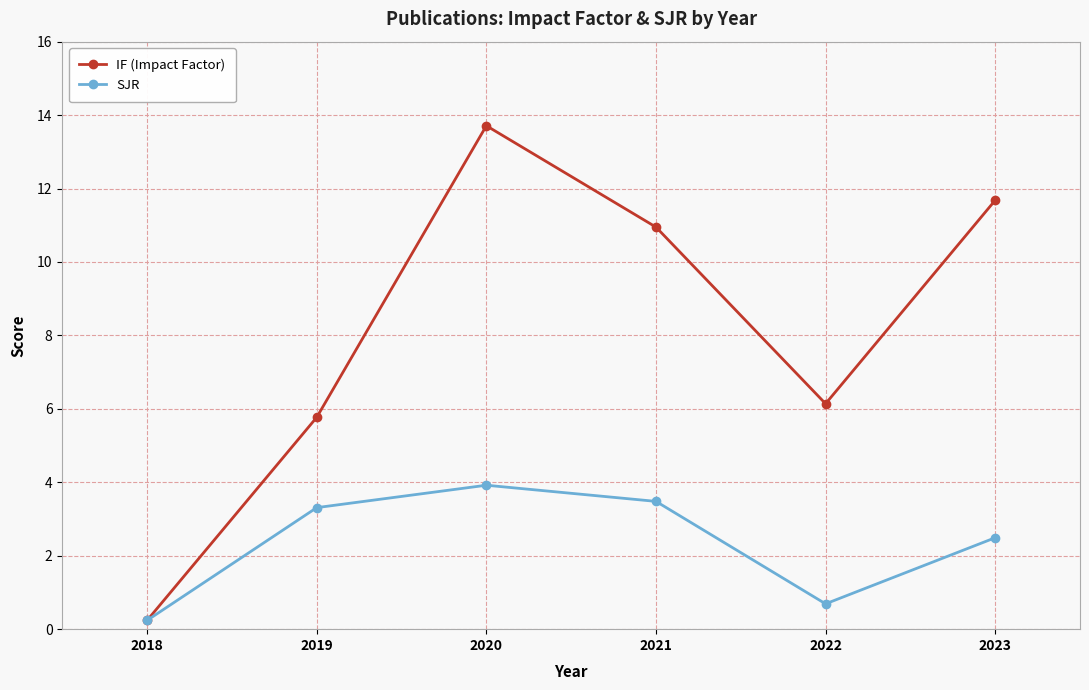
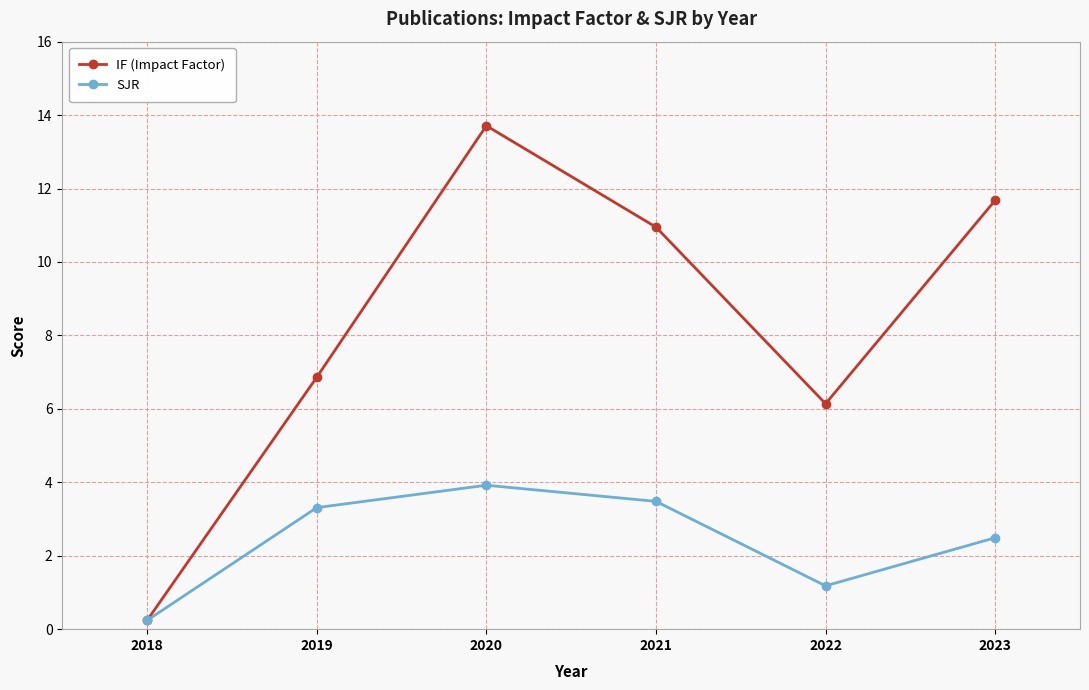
  {
    "IF (Impact Factor)": {
-     "2019": 5.8,
+     "2019": 6.9,
      "2020": 13.7,
      "2021": 11.0,
      "2022": 6.1,
      "2023": 11.7
    },
    "SJR": {
      "2019": 3.3,
      "2020": 3.9,
      "2021": 3.5,
-     "2022": 0.7,
+     "2022": 1.2,
      "2023": 2.5
    }
  }
